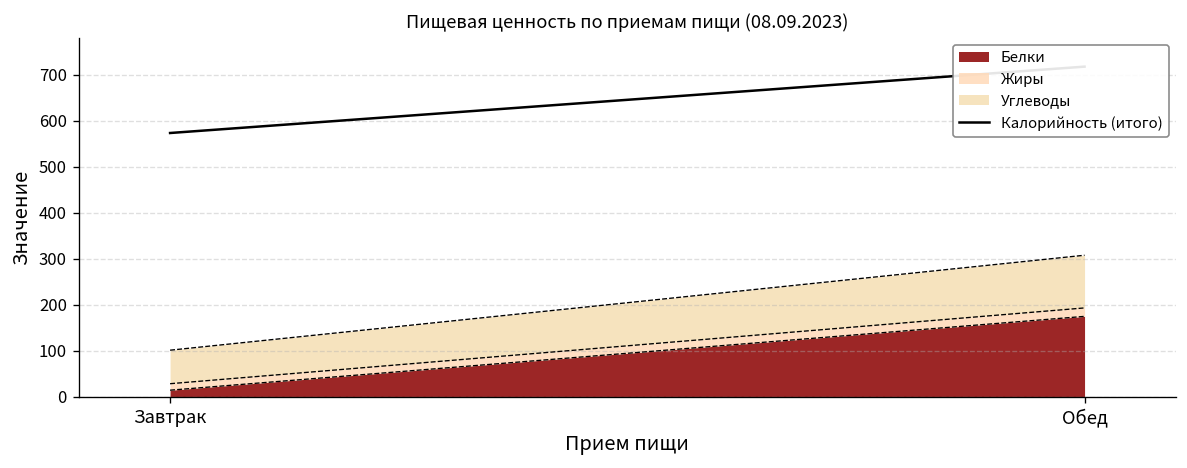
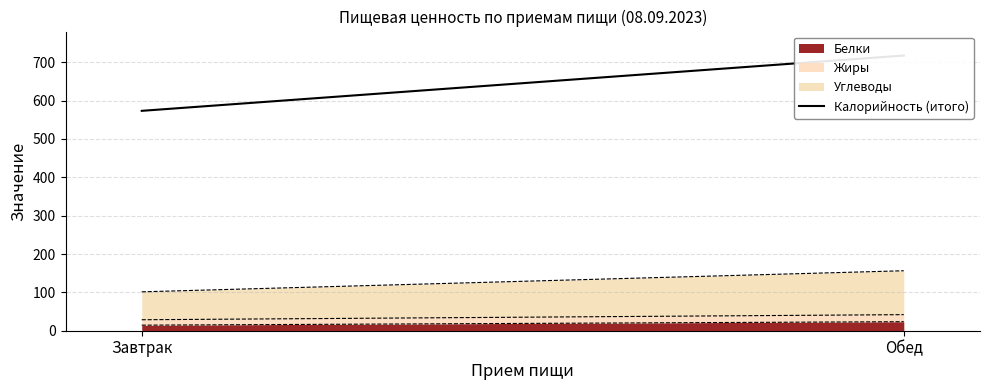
  {
    "Белки": {
      "Завтрак": 10,
-     "Обед": 170
+     "Обед": 20
    },
    "Калорийность (итого)": {
      "Завтрак": 570
    }
  }
